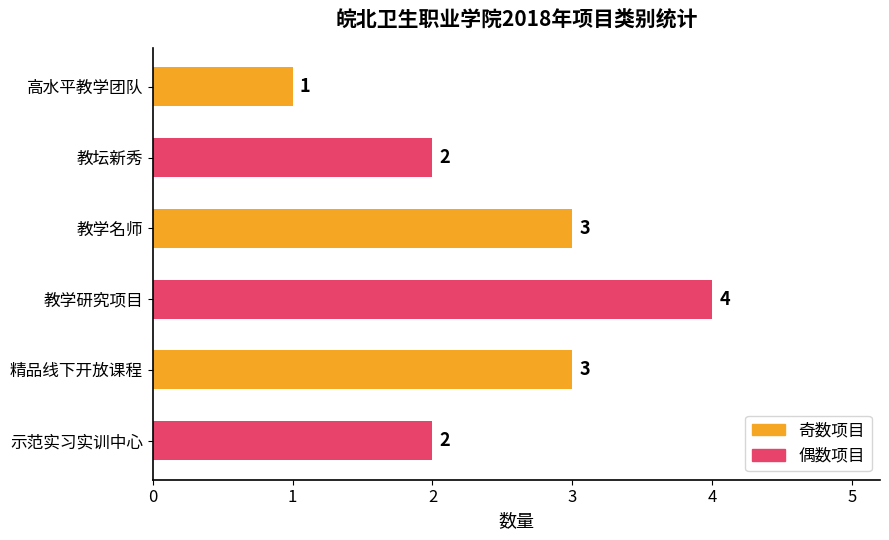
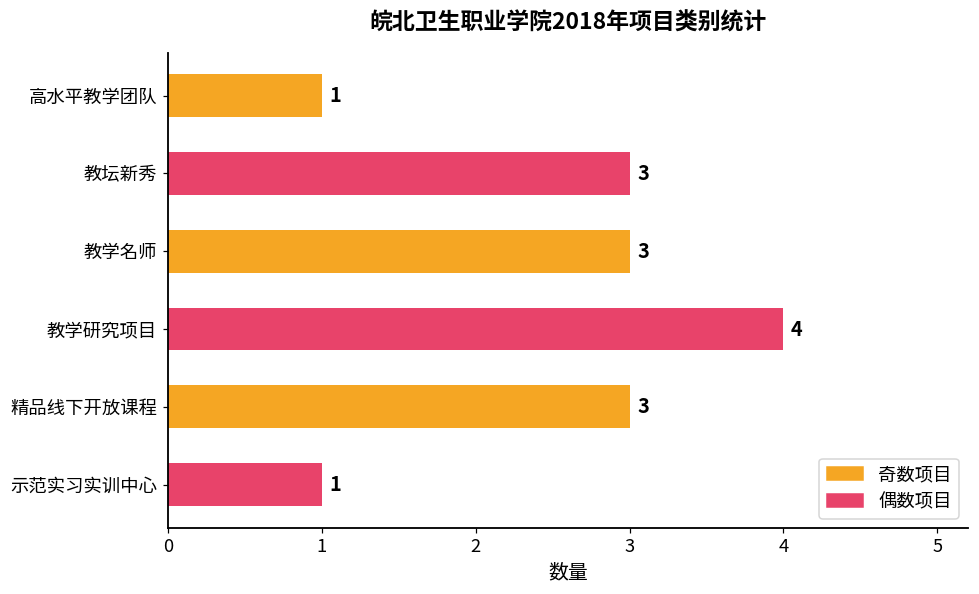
  {
    "高水平教学团队": 1,
-   "教坛新秀": 2,
+   "教坛新秀": 3,
    "教学名师": 3,
    "教学研究项目": 4,
    "精品线下开放课程": 3,
-   "示范实习实训中心": 2
+   "示范实习实训中心": 1
  }
